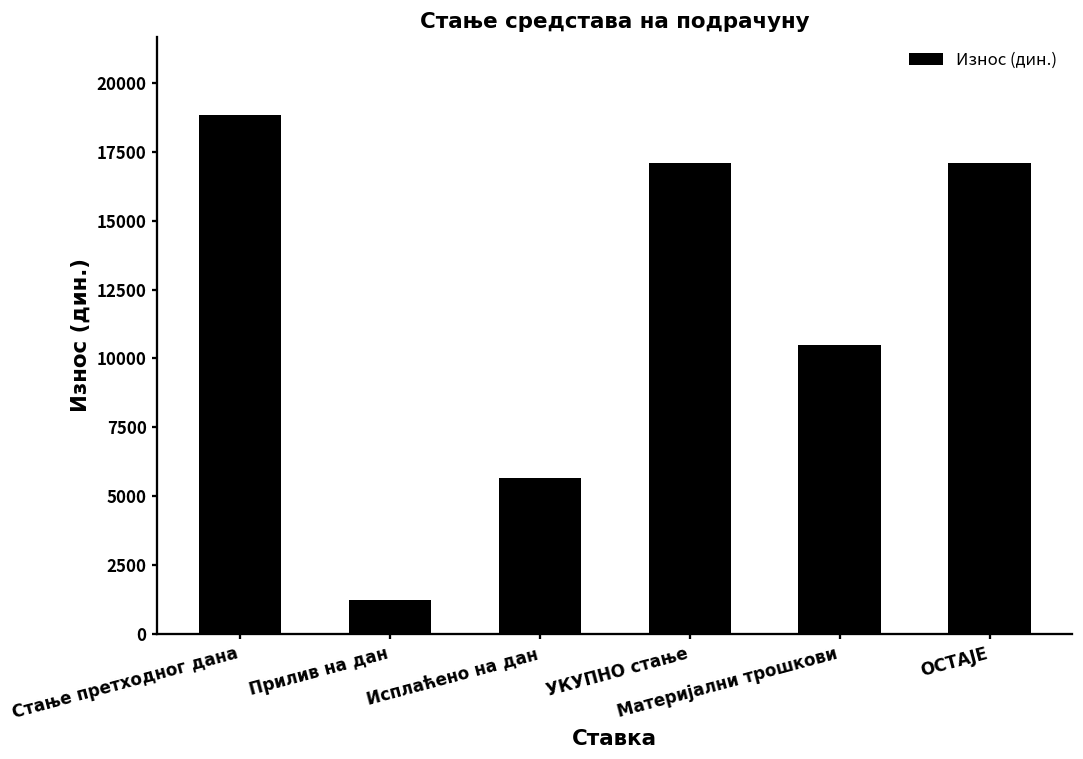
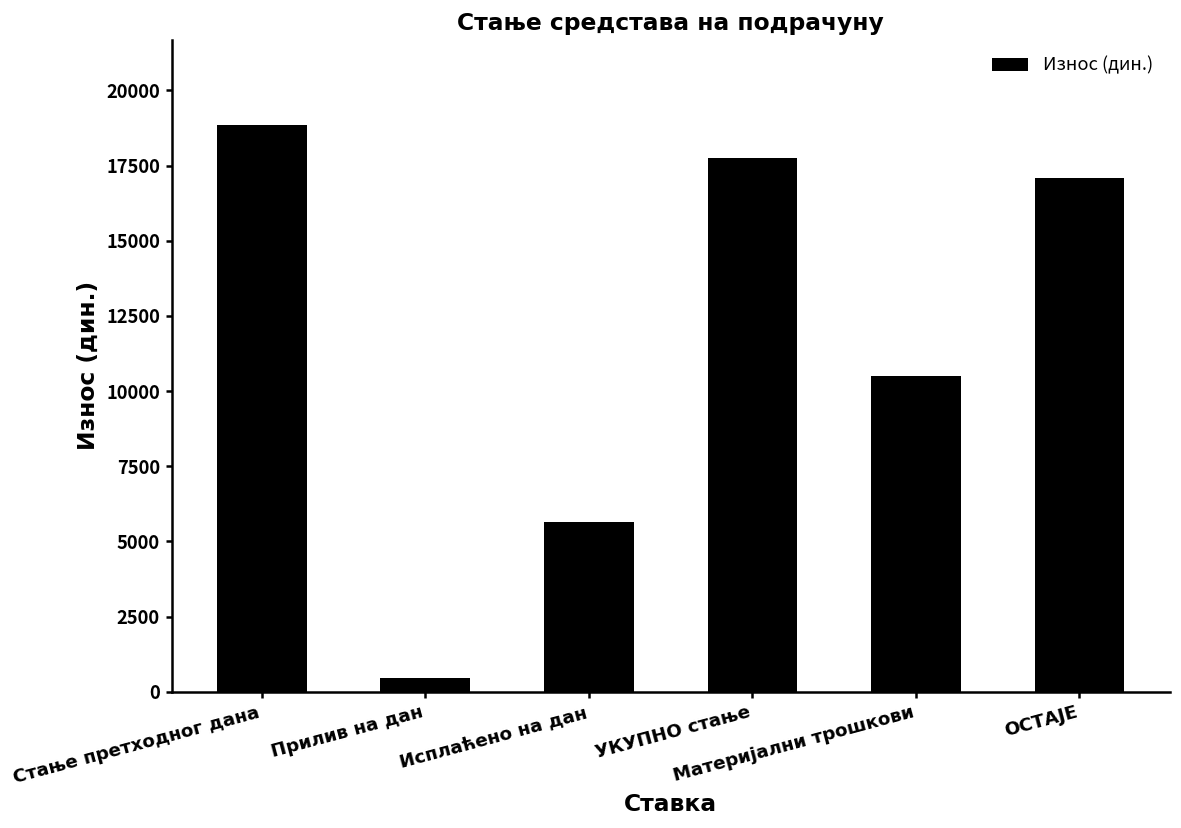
  {
    "Стање претходног дана": 18800,
-   "Прилив на дан": 1300,
+   "Прилив на дан": 500,
    "Исплаћено на дан": 5700,
-   "УКУПНО стање": 17100,
+   "УКУПНО стање": 17800,
    "Материјални трошкови": 10500,
    "ОСТАЈЕ": 17100
  }
